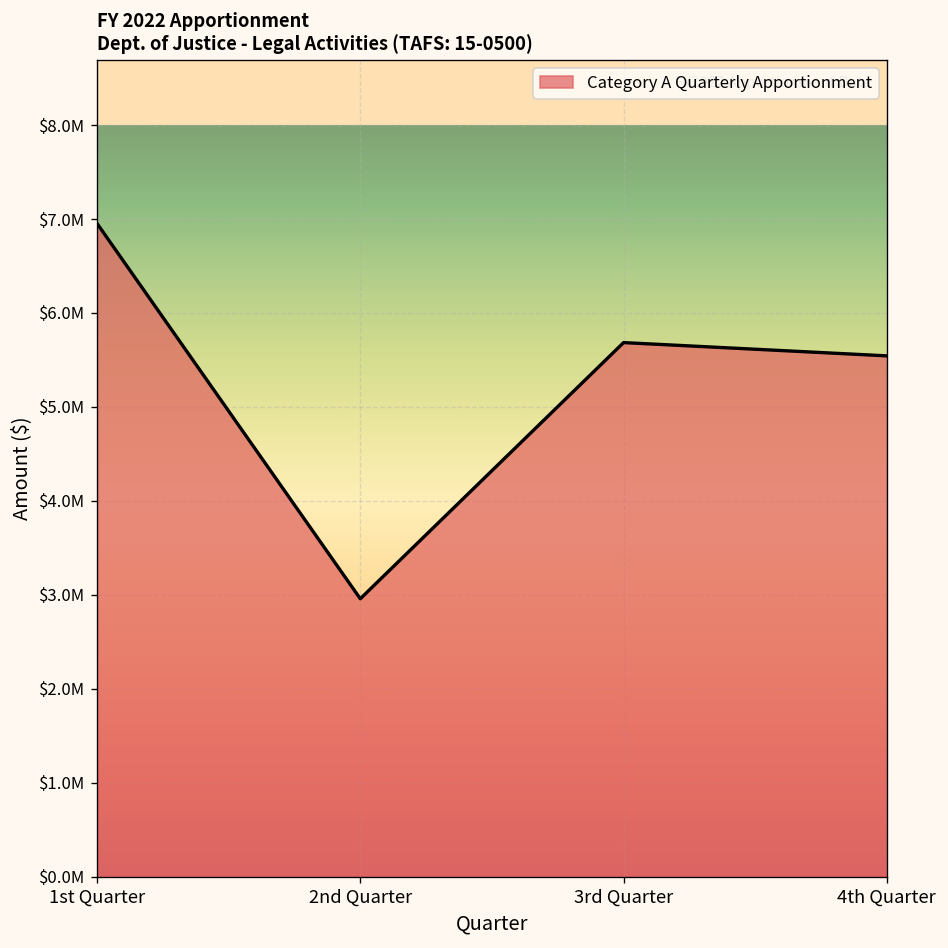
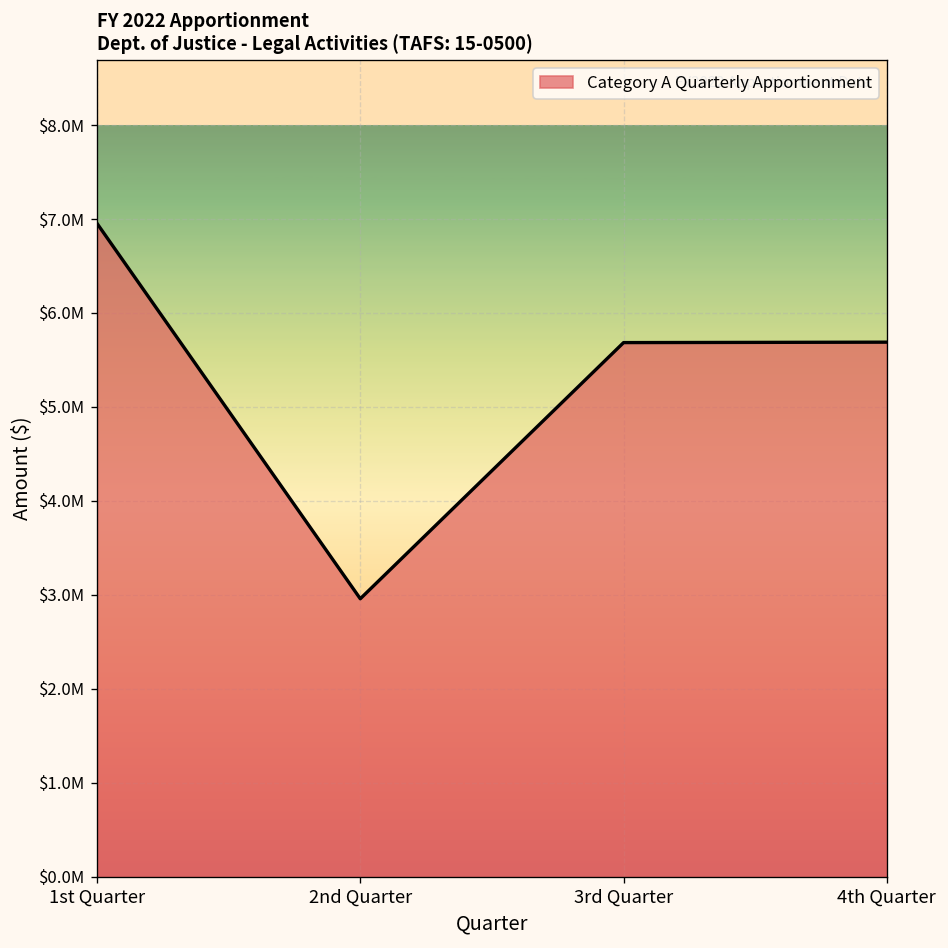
  {
    "1st Quarter": "$7000000",
    "2nd Quarter": "$3000000",
    "3rd Quarter": "$5700000",
-   "4th Quarter": "$5500000"
+   "4th Quarter": "$5700000"
  }
